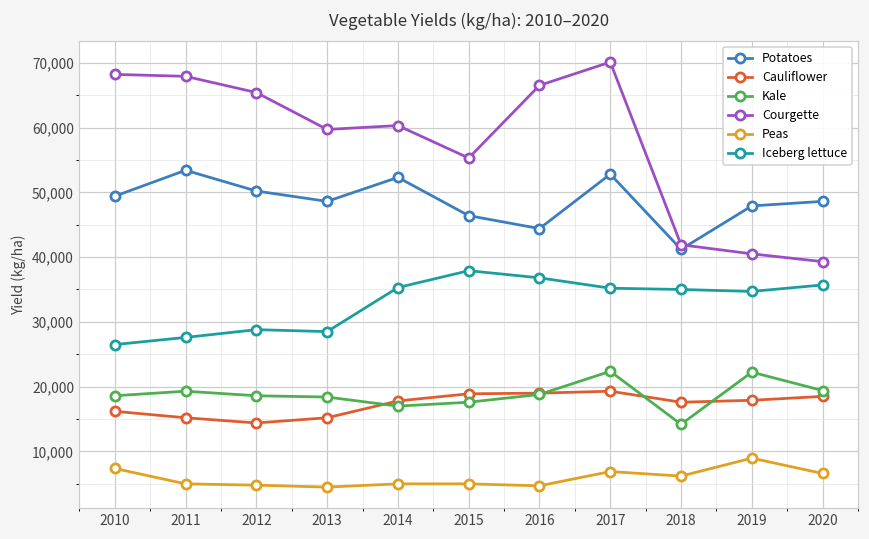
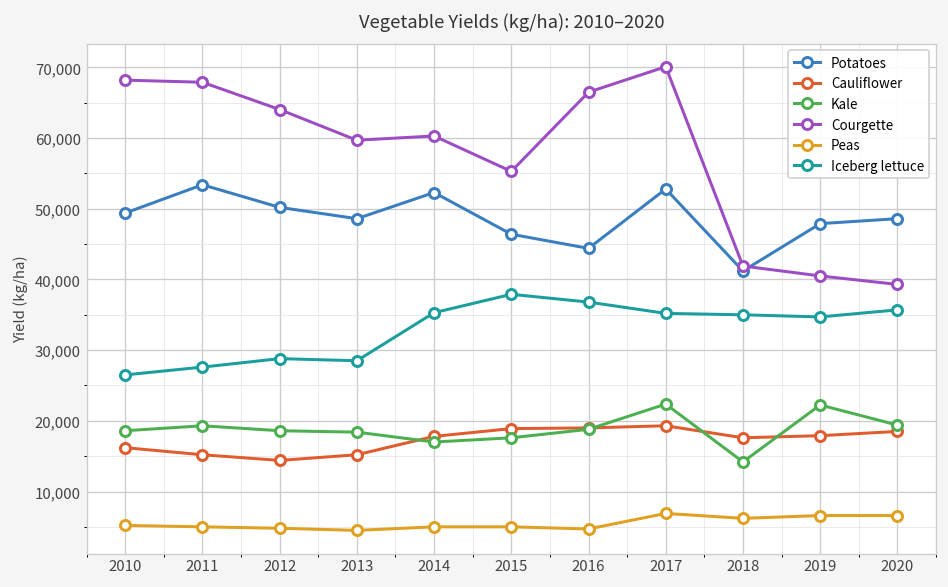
  {
    "Cauliflower": {
      "2010": "16,000",
      "2011": "15,000",
      "2012": "14,000",
      "2013": "15,000",
      "2014": "18,000",
      "2015": "19,000",
      "2017": "19,000",
      "2018": "18,000",
      "2019": "18,000",
      "2020": "19,000"
    },
    "Kale": {
      "2010": "19,000",
      "2011": "19,000",
      "2012": "19,000",
      "2013": "18,000",
      "2014": "17,000",
      "2015": "18,000",
      "2017": "22,000",
      "2018": "14,000",
      "2019": "22,000",
      "2020": "19,000"
    },
    "Courgette": {
      "2010": "68,000",
      "2011": "68,000",
-     "2012": "65,000",
+     "2012": "64,000",
      "2013": "60,000",
      "2014": "60,000",
      "2015": "55,000",
      "2016": "67,000",
      "2017": "70,000",
      "2018": "42,000",
      "2019": "41,000",
      "2020": "39,000"
    },
    "Peas": {
-     "2010": "7,000",
+     "2010": "5,000",
      "2011": "5,000",
      "2012": "5,000",
      "2013": "5,000",
      "2014": "5,000",
      "2015": "5,000",
      "2016": "5,000",
      "2017": "7,000",
      "2018": "6,000",
-     "2019": "9,000",
+     "2019": "7,000",
      "2020": "7,000"
    }
  }
